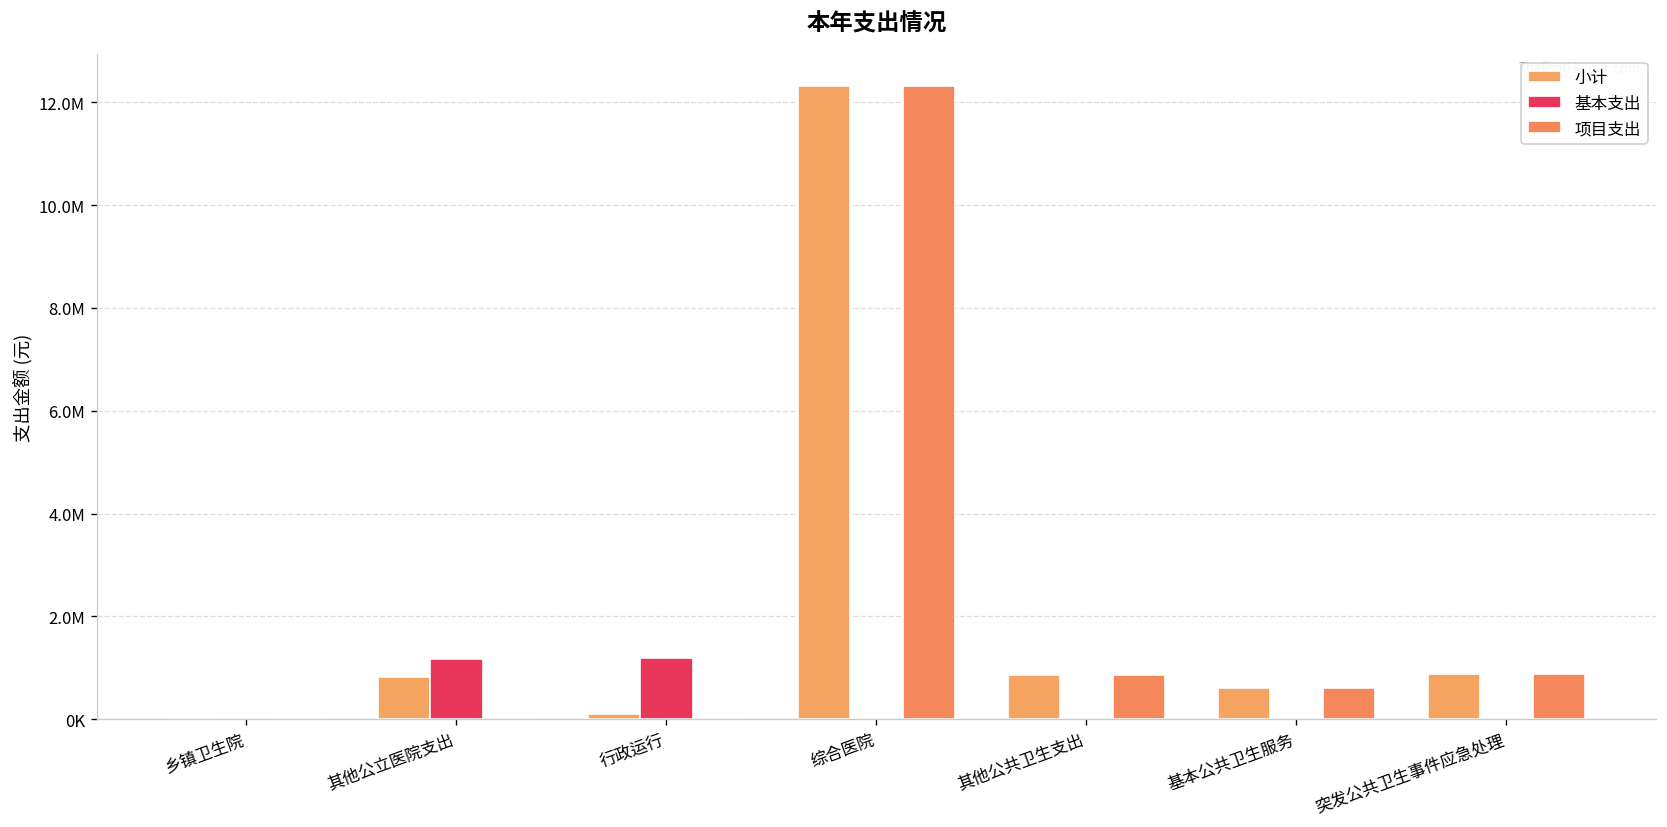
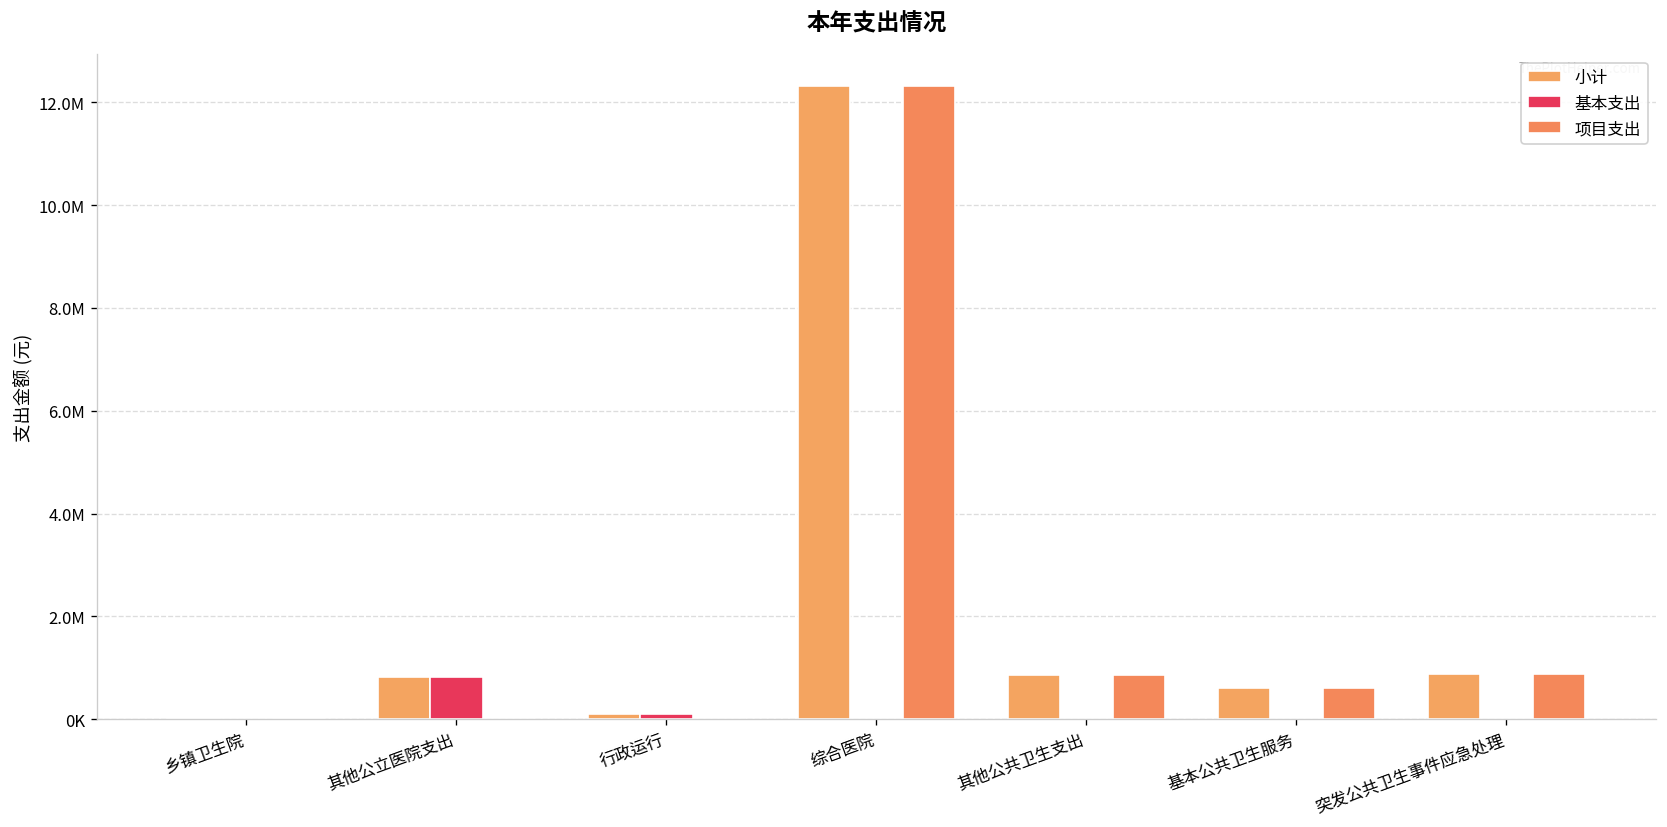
  {
    "基本支出": {
      "乡镇卫生院": 0,
-     "其他公立医院支出": 1200000,
-     "行政运行": 1200000,
+     "其他公立医院支出": 800000,
+     "行政运行": 100000,
      "综合医院": 0,
      "其他公共卫生支出": 0,
      "基本公共卫生服务": 0,
      "突发公共卫生事件应急处理": 0
    }
  }
